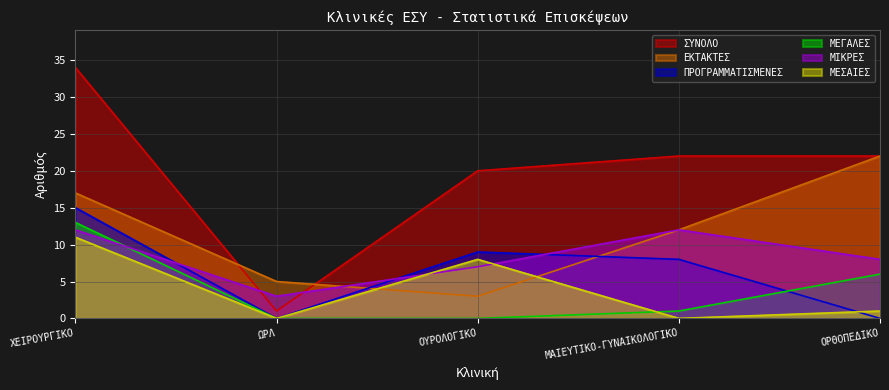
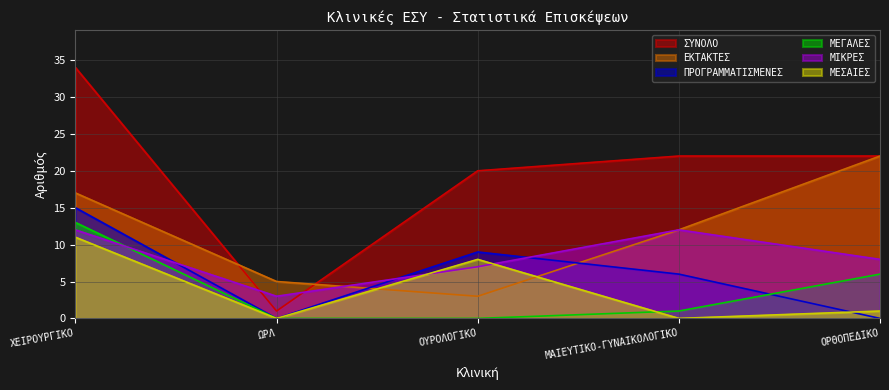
  {
    "ΣΥΝΟΛΟ": {
      "ΧΕΙΡΟΥΡΓΙΚΟ": 34,
      "ΩΡΛ": 1,
      "ΟΥΡΟΛΟΓΙΚΟ": 20,
      "ΜΑΙΕΥΤΙΚΟ-ΓΥΝΑΙΚΟΛΟΓΙΚΟ": 22
    },
    "ΕΚΤΑΚΤΕΣ": {
      "ΧΕΙΡΟΥΡΓΙΚΟ": 17,
      "ΩΡΛ": 5,
      "ΟΥΡΟΛΟΓΙΚΟ": 3
    },
    "ΠΡΟΓΡΑΜΜΑΤΙΣΜΕΝΕΣ": {
      "ΧΕΙΡΟΥΡΓΙΚΟ": 15,
      "ΟΥΡΟΛΟΓΙΚΟ": 9,
-     "ΜΑΙΕΥΤΙΚΟ-ΓΥΝΑΙΚΟΛΟΓΙΚΟ": 8,
+     "ΜΑΙΕΥΤΙΚΟ-ΓΥΝΑΙΚΟΛΟΓΙΚΟ": 6,
      "ΟΡΘΟΠΕΔΙΚΟ": 0
    },
    "ΜΕΓΑΛΕΣ": {
      "ΧΕΙΡΟΥΡΓΙΚΟ": 13,
      "ΟΥΡΟΛΟΓΙΚΟ": 0,
      "ΜΑΙΕΥΤΙΚΟ-ΓΥΝΑΙΚΟΛΟΓΙΚΟ": 1,
      "ΟΡΘΟΠΕΔΙΚΟ": 6
    },
    "ΜΙΚΡΕΣ": {
      "ΧΕΙΡΟΥΡΓΙΚΟ": 12,
      "ΩΡΛ": 3,
      "ΟΥΡΟΛΟΓΙΚΟ": 7,
      "ΟΡΘΟΠΕΔΙΚΟ": 8
    },
    "ΜΕΣΑΙΕΣ": {
      "ΧΕΙΡΟΥΡΓΙΚΟ": 11,
      "ΟΥΡΟΛΟΓΙΚΟ": 8,
      "ΜΑΙΕΥΤΙΚΟ-ΓΥΝΑΙΚΟΛΟΓΙΚΟ": 0,
      "ΟΡΘΟΠΕΔΙΚΟ": 1
    }
  }
